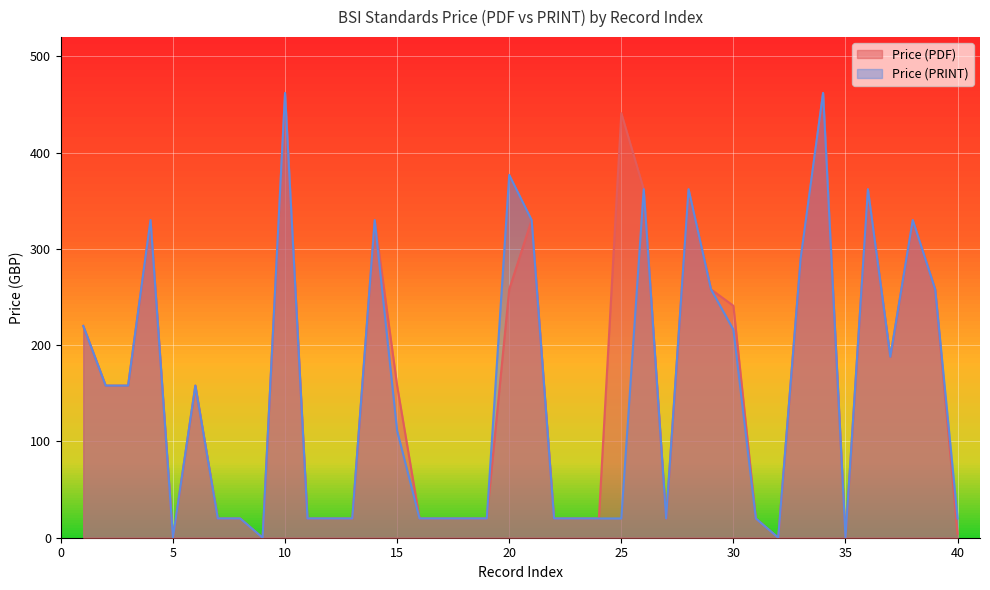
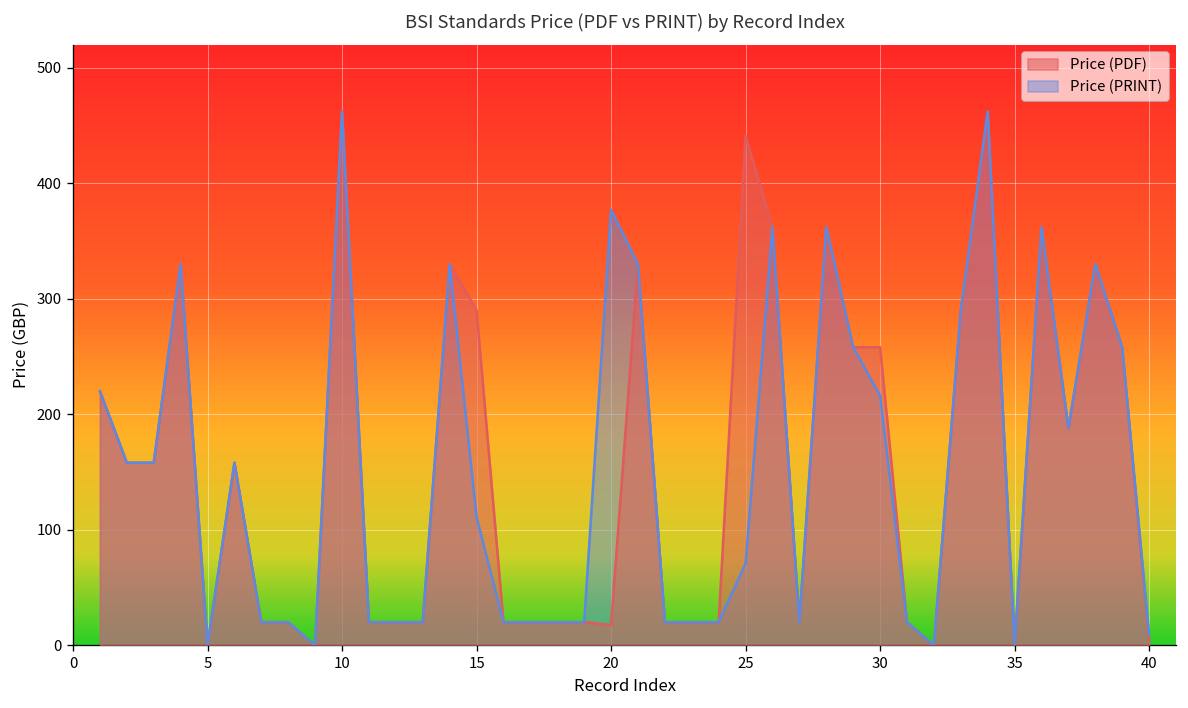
  {
    "Price (PDF)": {
-     "15": 160,
-     "20": 260,
+     "15": 290,
+     "20": 20,
      "25": 440,
-     "30": 240,
+     "30": 260,
      "40": 0
    },
    "Price (PRINT)": {
      "15": 110,
      "20": 380,
-     "25": 20,
+     "25": 70,
      "30": 220,
-     "40": 20
+     "40": 10
    }
  }
